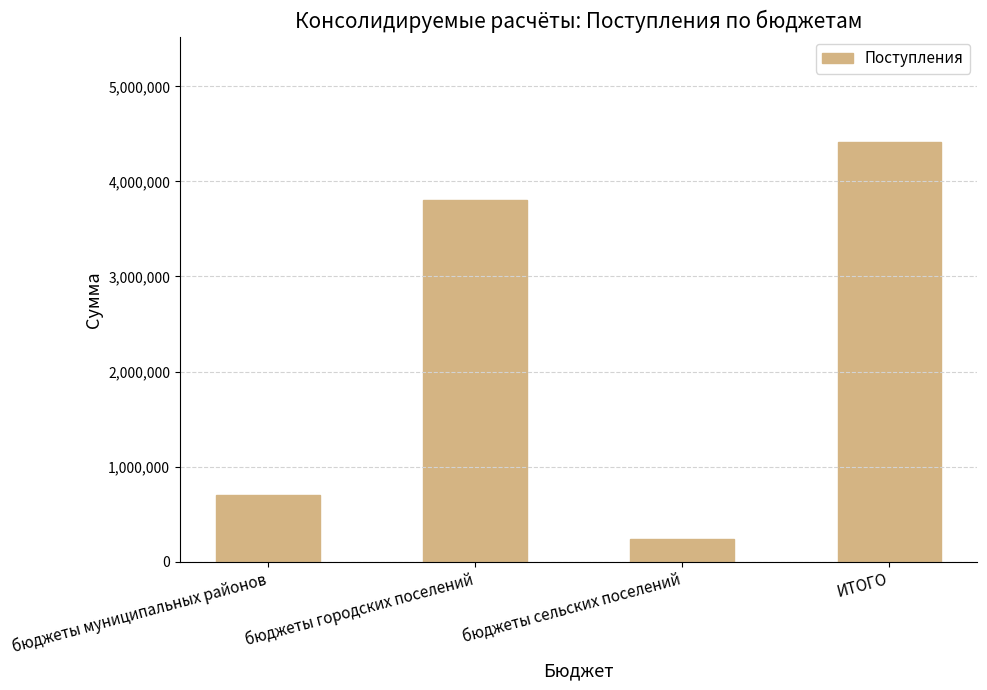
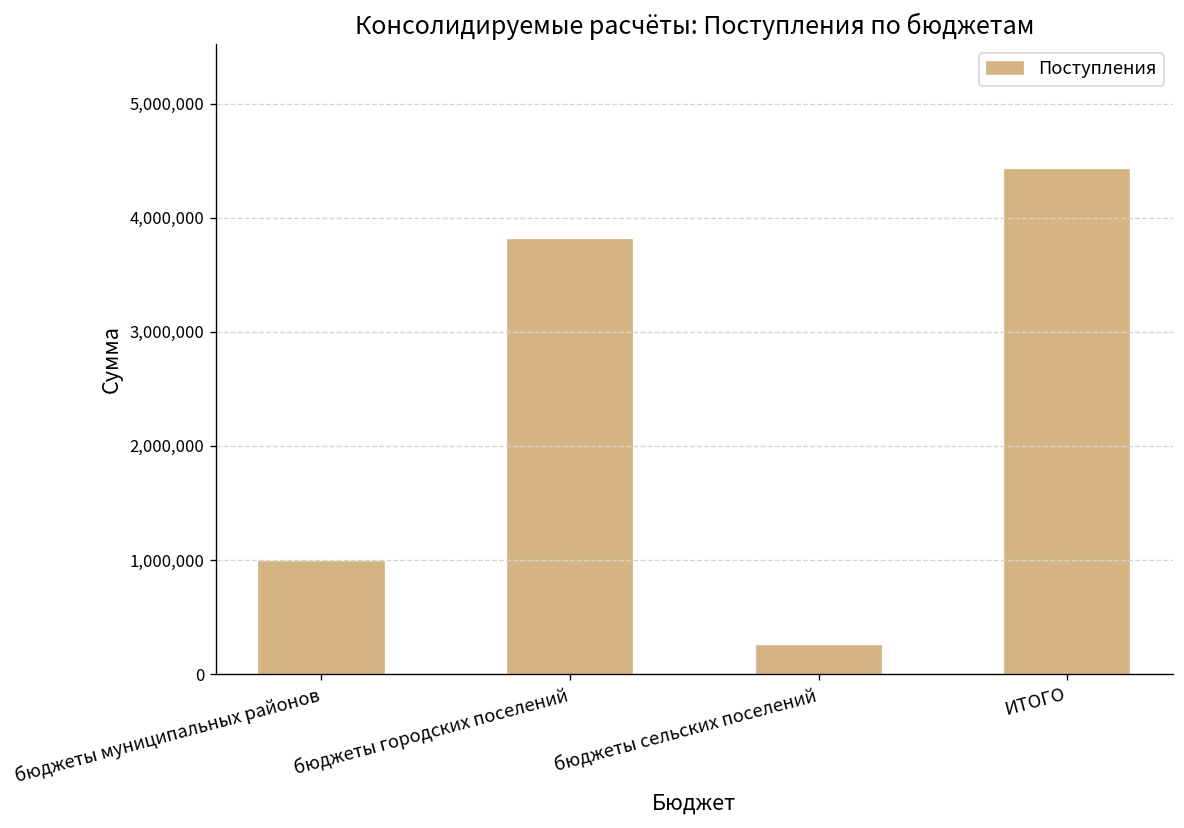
  {
-   "бюджеты муниципальных районов": "700,000",
+   "бюджеты муниципальных районов": "1,000,000",
    "бюджеты городских поселений": "3,800,000",
    "бюджеты сельских поселений": "200,000",
    "ИТОГО": "4,400,000"
  }
